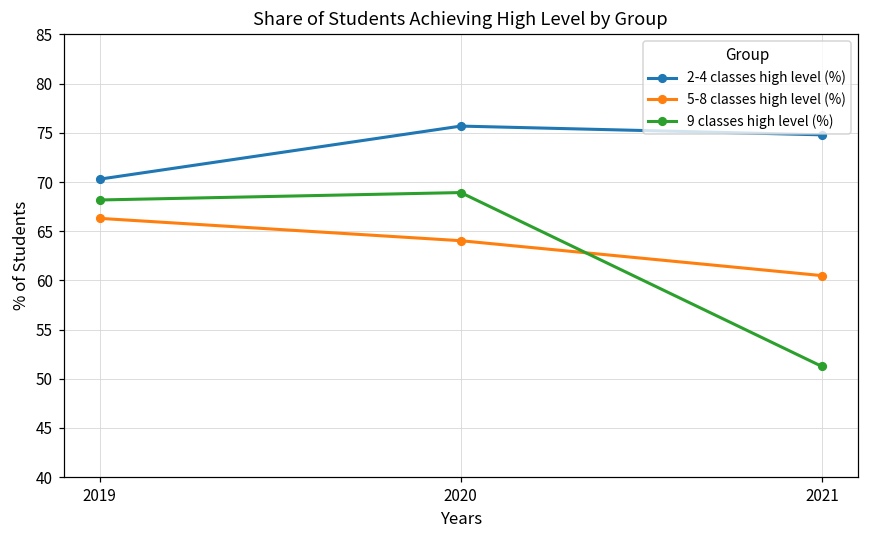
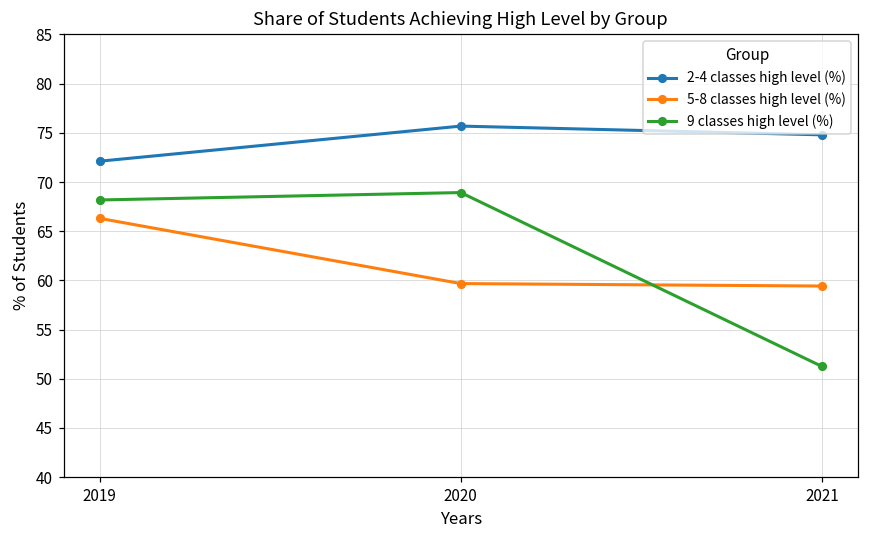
  {
    "2-4 classes high level (%)": {
-     "2019": 70,
+     "2019": 72,
      "2020": 76,
      "2021": 75
    },
    "5-8 classes high level (%)": {
      "2019": 66,
-     "2020": 64,
-     "2021": 60
+     "2020": 60,
+     "2021": 59
    },
    "9 classes high level (%)": {
      "2019": 68,
      "2020": 69,
      "2021": 51
    }
  }
